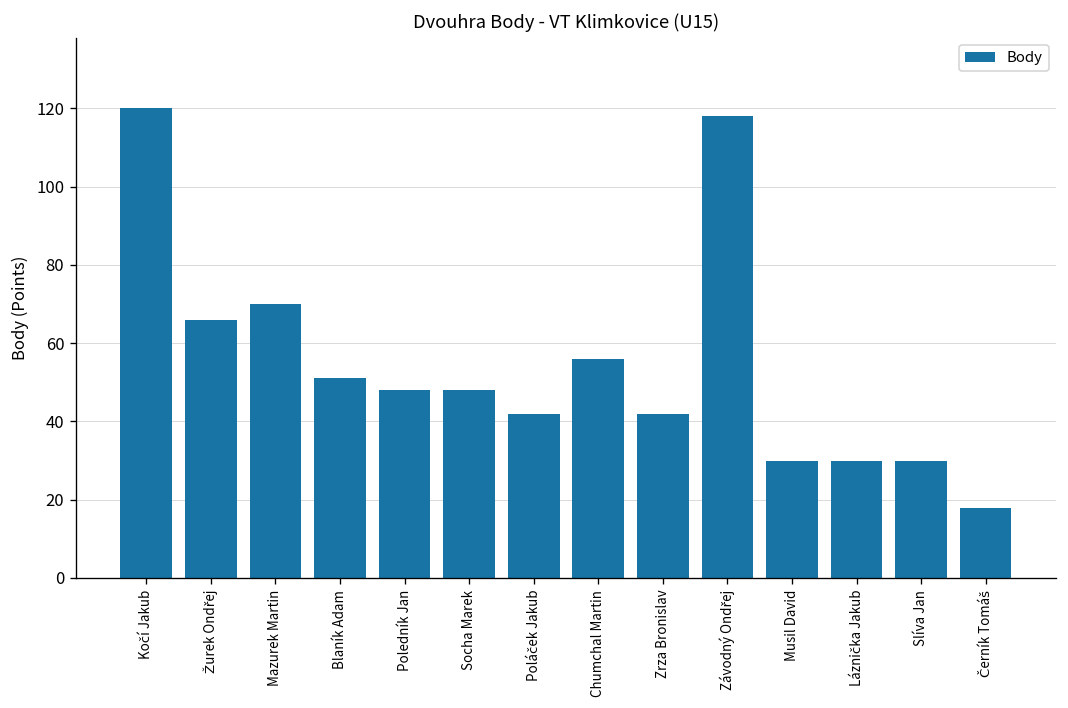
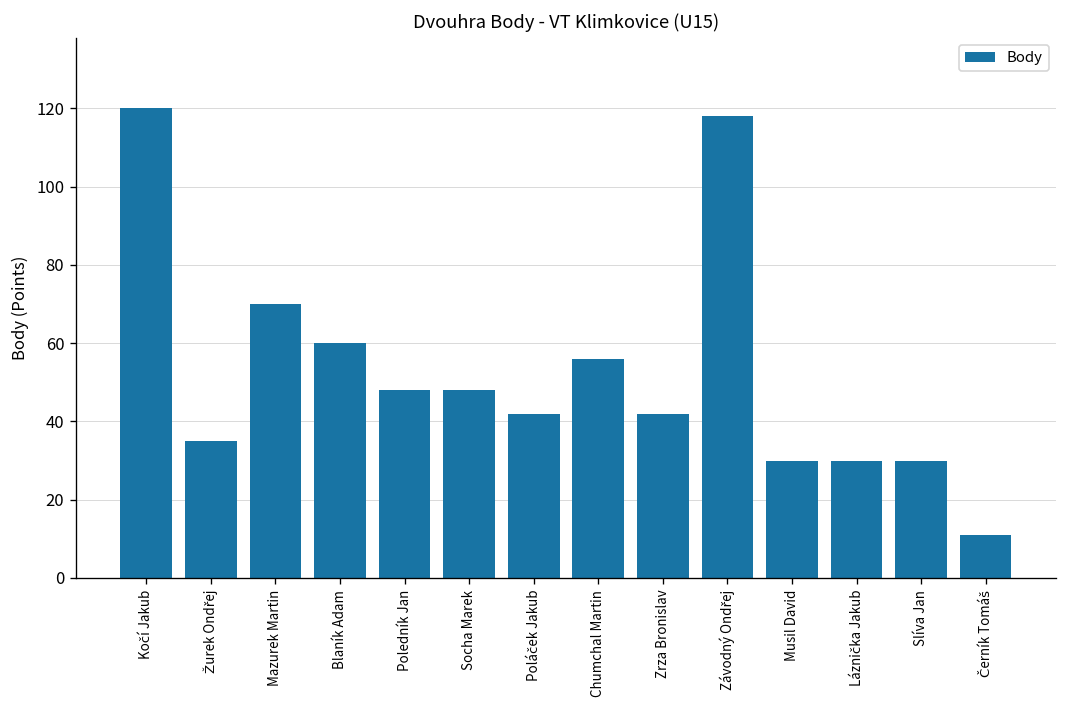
  {
    "Kočí Jakub": 120,
-   "Žurek Ondřej": 66,
+   "Žurek Ondřej": 35,
    "Mazurek Martin": 70,
-   "Blaník Adam": 51,
+   "Blaník Adam": 60,
    "Poledník Jan": 48,
    "Socha Marek": 48,
    "Poláček Jakub": 42,
    "Chumchal Martin": 56,
    "Zrza Bronislav": 42,
    "Závodný Ondřej": 118,
    "Musil David": 30,
    "Láznička Jakub": 30,
    "Slíva Jan": 30,
-   "Černík Tomáš": 18
+   "Černík Tomáš": 11
  }
